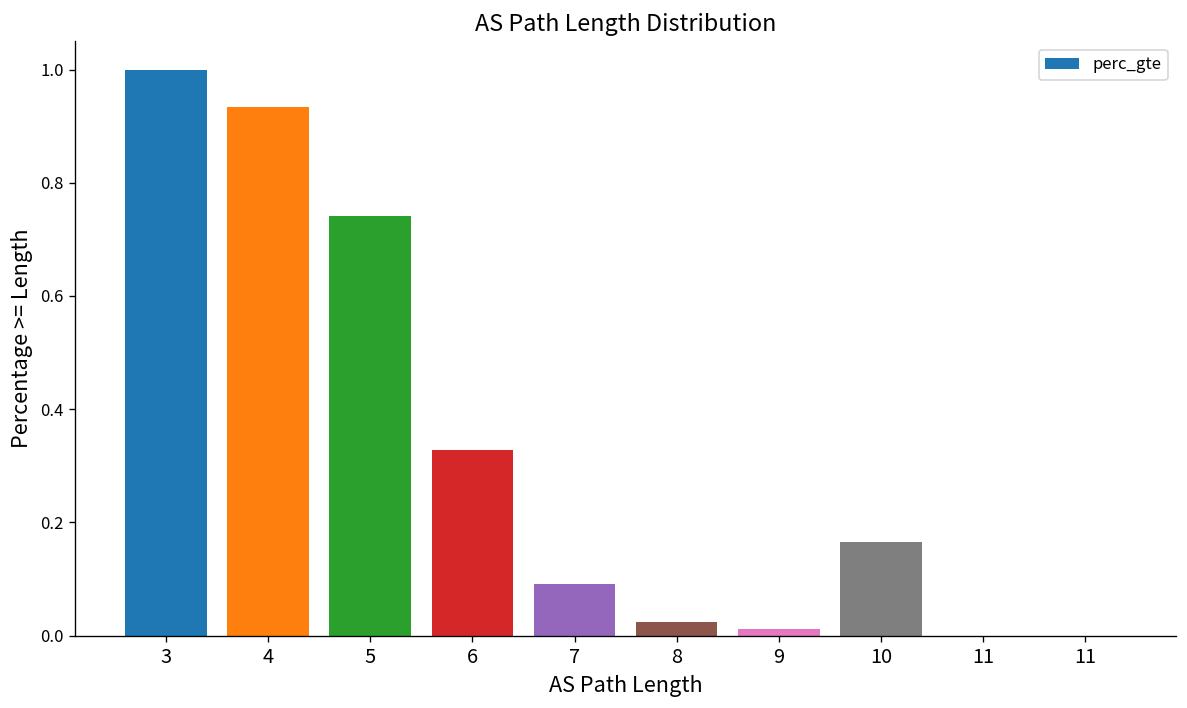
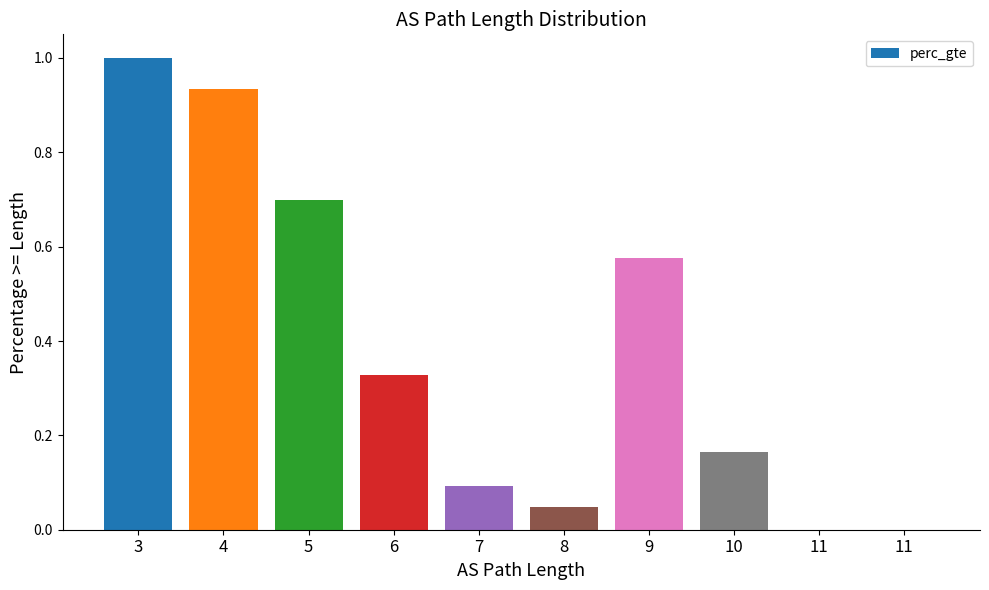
  {
    "3": 1.00,
    "4": 0.93,
-   "5": 0.74,
+   "5": 0.70,
    "6": 0.33,
    "7": 0.09,
-   "8": 0.03,
-   "9": 0.01,
+   "8": 0.05,
+   "9": 0.58,
    "10": 0.17
  }
